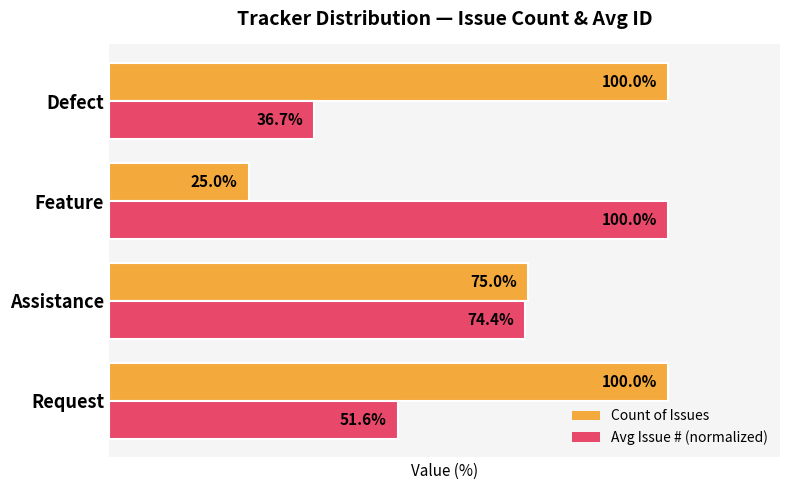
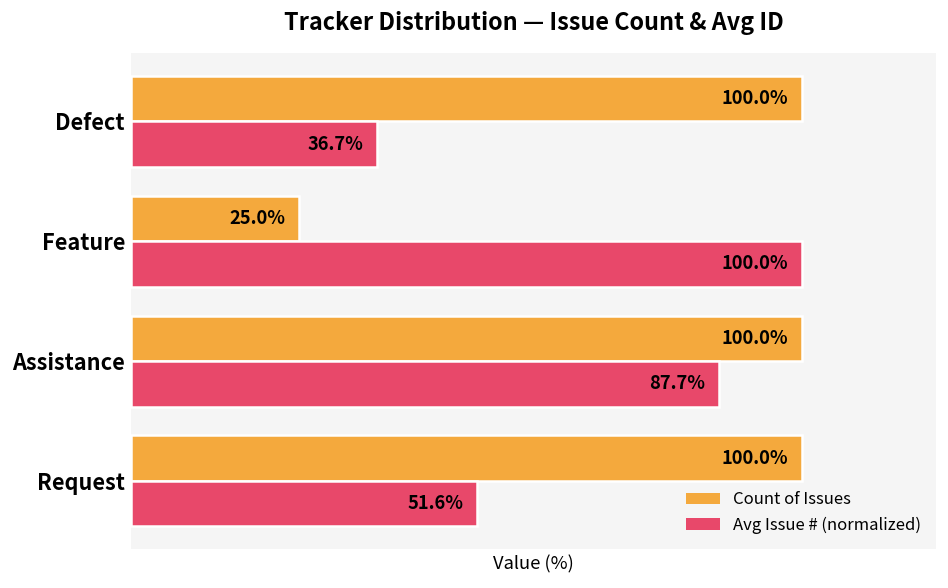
  {
    "Count of Issues": {
      "Defect": "100.0%",
      "Feature": "25.0%",
-     "Assistance": "75.0%",
+     "Assistance": "100.0%",
      "Request": "100.0%"
    },
    "Avg Issue # (normalized)": {
      "Defect": "36.7%",
      "Feature": "100.0%",
-     "Assistance": "74.4%",
+     "Assistance": "87.7%",
      "Request": "51.6%"
    }
  }
